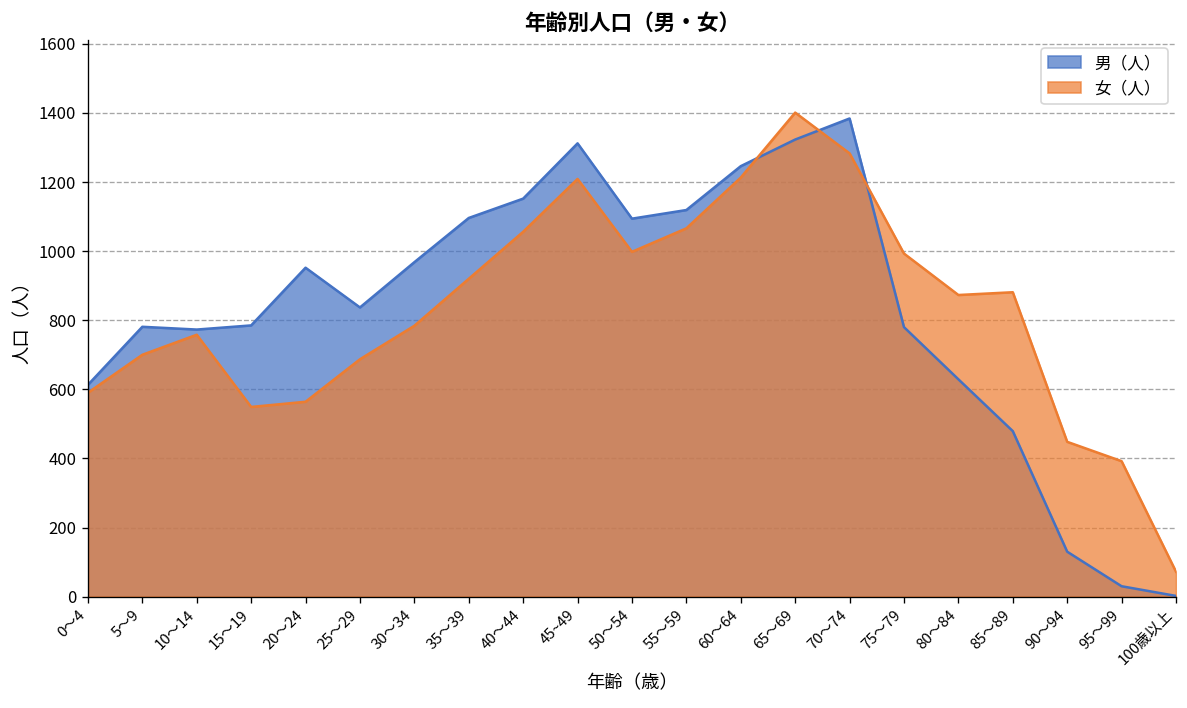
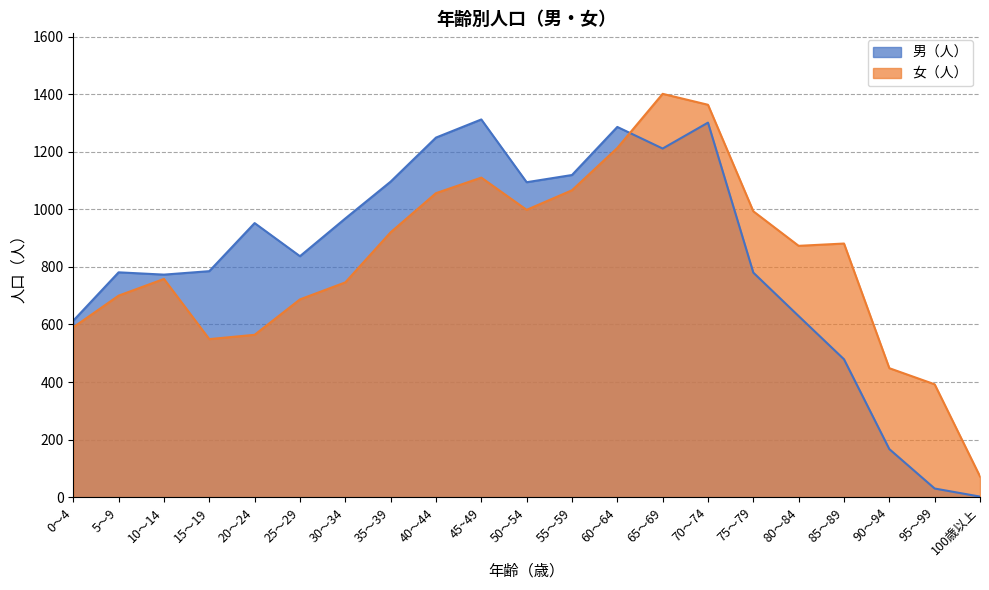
  {
    "男（人）": {
      "0～4": 610,
      "5～9": 780,
      "10～14": 770,
      "15～19": 790,
      "20～24": 950,
      "25～29": 840,
      "30～34": 970,
      "35～39": 1100,
-     "40～44": 1150,
+     "40～44": 1250,
      "45~49": 1310,
      "50～54": 1090,
      "55～59": 1120,
-     "60～64": 1250,
-     "65～69": 1320,
-     "70～74": 1380,
+     "60～64": 1290,
+     "65～69": 1210,
+     "70～74": 1300,
      "75～79": 780,
      "80～84": 630,
      "85～89": 480,
-     "90～94": 130,
+     "90～94": 170,
      "95～99": 30,
      "100歳以上": 0
    },
    "女（人）": {
      "0～4": 590,
      "5～9": 700,
      "10～14": 760,
      "15～19": 550,
      "20～24": 560,
      "25～29": 690,
-     "30～34": 780,
+     "30～34": 750,
      "35～39": 920,
      "40～44": 1060,
-     "45~49": 1210,
+     "45~49": 1110,
      "50～54": 1000,
      "55～59": 1070,
      "60～64": 1210,
      "65～69": 1400,
-     "70～74": 1280,
+     "70～74": 1360,
      "75～79": 990,
      "80～84": 870,
      "85～89": 880,
      "90～94": 450,
      "95～99": 390,
      "100歳以上": 70
    }
  }
